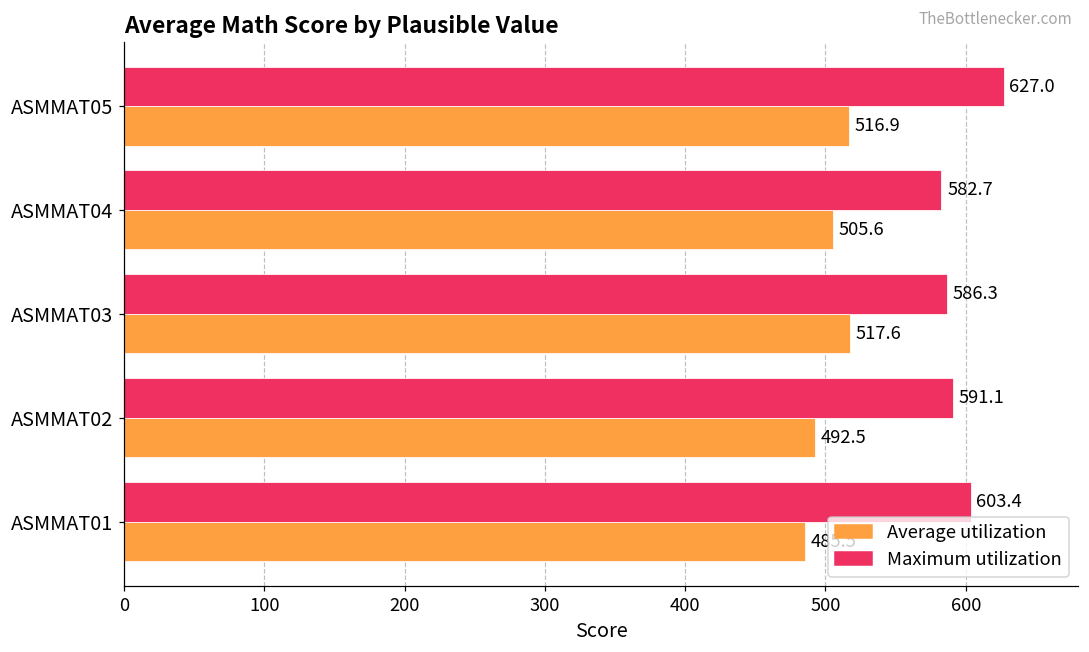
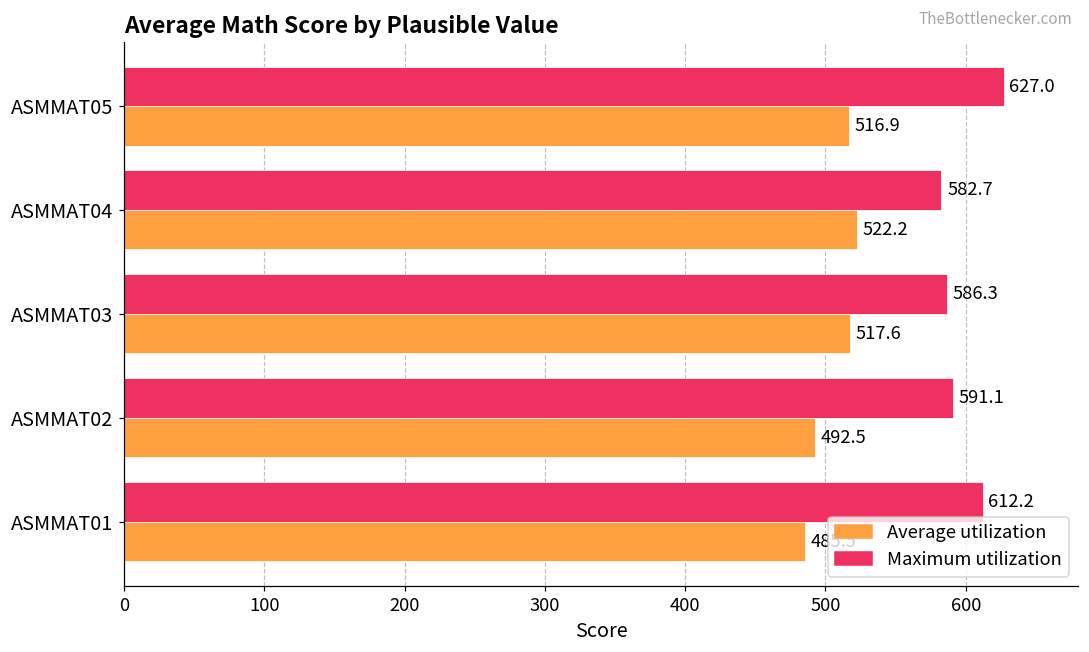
  {
    "Average utilization": {
      "ASMMAT05": 516.9,
-     "ASMMAT04": 505.6,
+     "ASMMAT04": 522.2,
      "ASMMAT03": 517.6,
      "ASMMAT02": 492.5
    },
    "Maximum utilization": {
      "ASMMAT05": 627.0,
      "ASMMAT04": 582.7,
      "ASMMAT03": 586.3,
      "ASMMAT02": 591.1,
-     "ASMMAT01": 603.4
+     "ASMMAT01": 612.2
    }
  }
